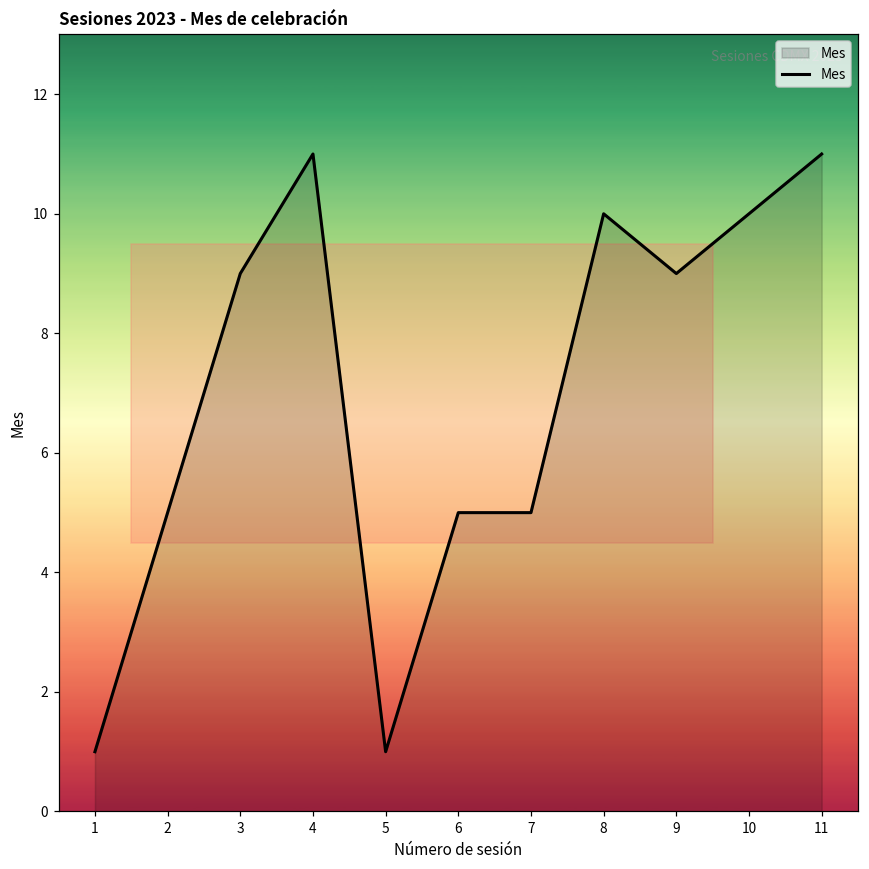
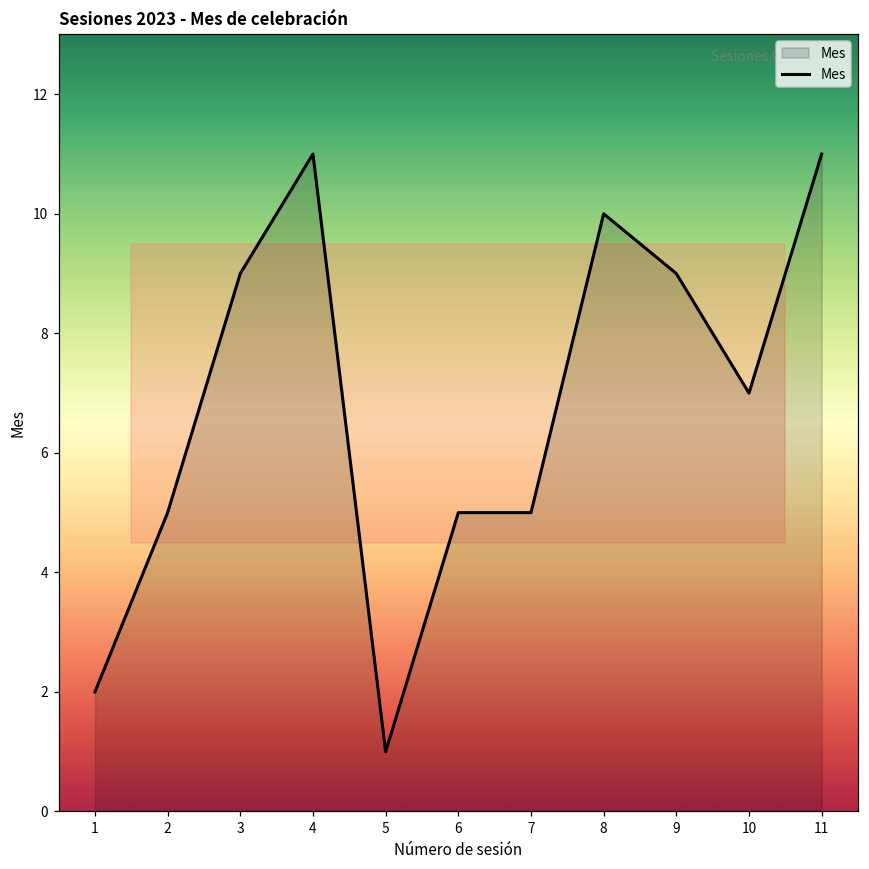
  {
-   "1": 1,
+   "1": 2,
    "2": 5,
    "3": 9,
    "4": 11,
    "5": 1,
    "6": 5,
    "7": 5,
    "8": 10,
    "9": 9,
-   "10": 10,
+   "10": 7,
    "11": 11
  }
